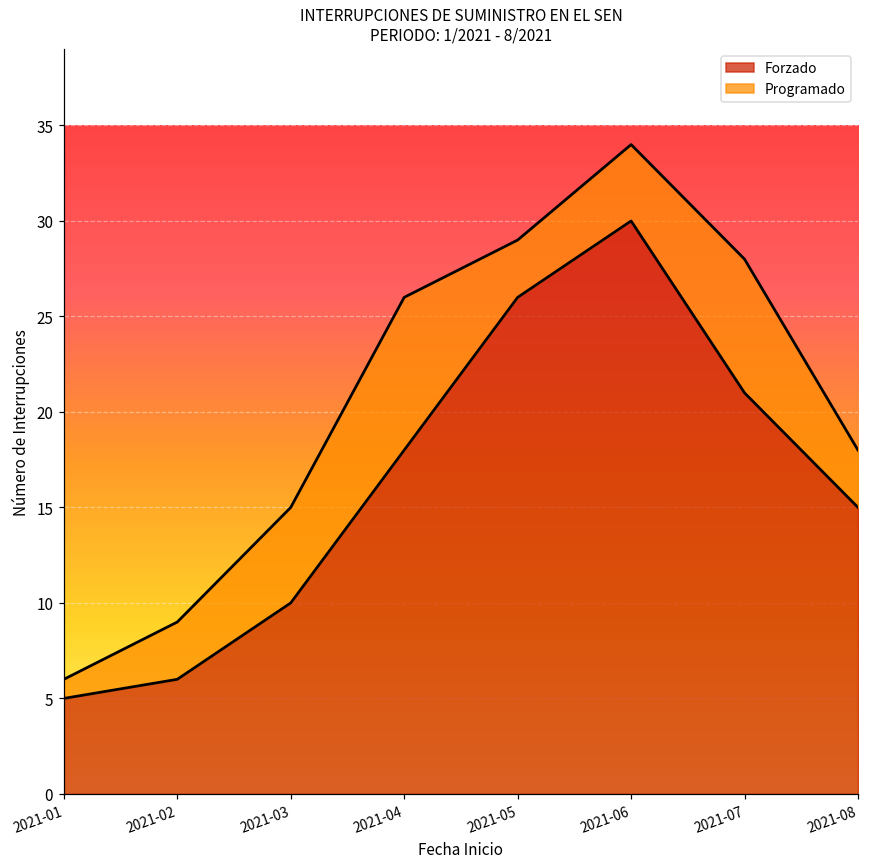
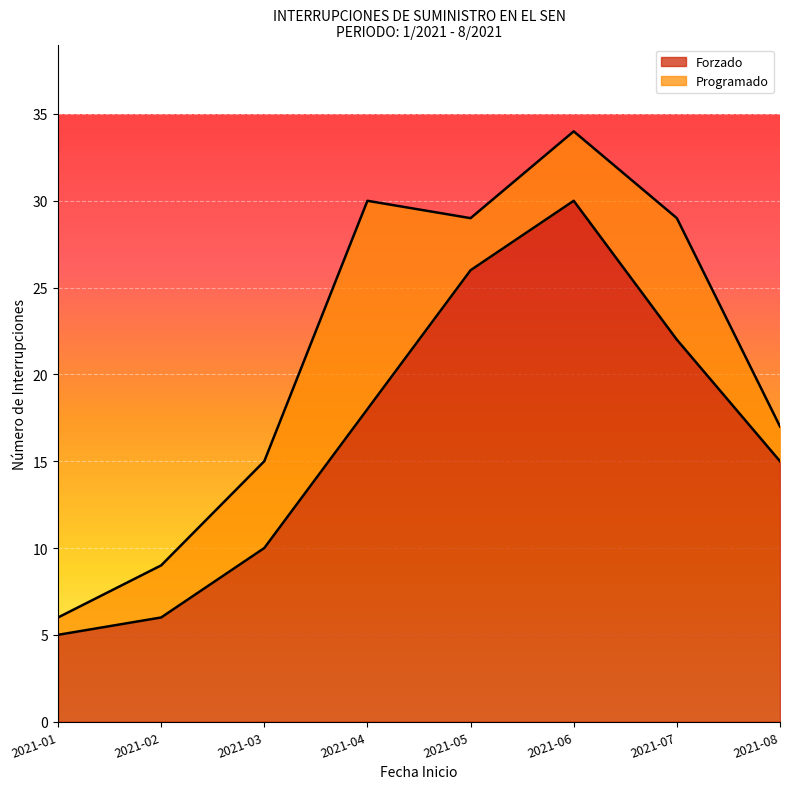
  {
    "Forzado": {
      "2021-01": 5,
      "2021-02": 6,
      "2021-03": 10,
      "2021-04": 18,
      "2021-05": 26,
      "2021-06": 30,
-     "2021-07": 21,
+     "2021-07": 22,
      "2021-08": 15
    },
    "Programado": {
      "2021-01": 1,
      "2021-02": 3,
      "2021-03": 5,
-     "2021-04": 8,
+     "2021-04": 12,
      "2021-05": 3,
      "2021-06": 4,
      "2021-07": 7,
-     "2021-08": 3
+     "2021-08": 2
    }
  }
